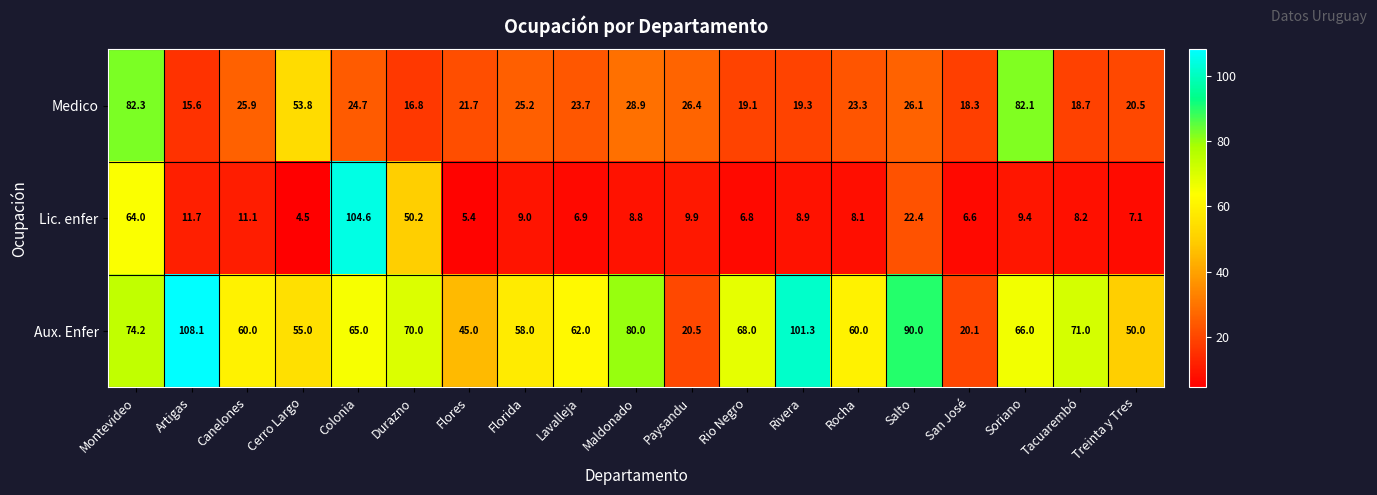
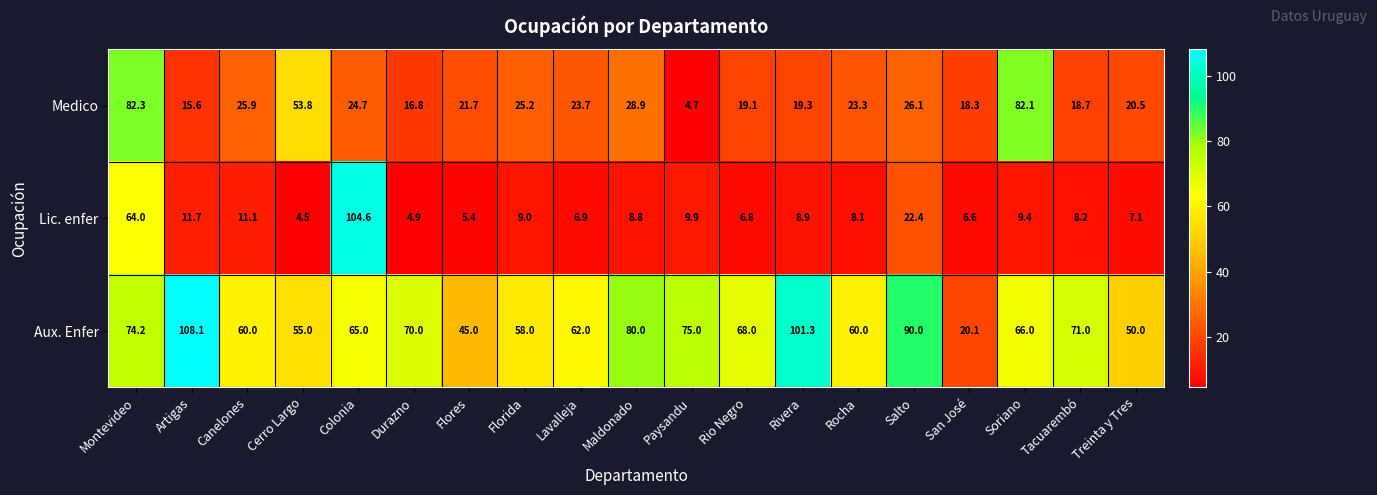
  {
    "Medico": {
      "Montevideo": 82.3,
      "Artigas": 15.6,
      "Canelones": 25.9,
      "Cerro Largo": 53.8,
      "Colonia": 24.7,
      "Durazno": 16.8,
      "Flores": 21.7,
      "Florida": 25.2,
      "Lavalleja": 23.7,
      "Maldonado": 28.9,
-     "Paysandu": 26.4,
+     "Paysandu": 4.7,
      "Rio Negro": 19.1,
      "Rivera": 19.3,
      "Rocha": 23.3,
      "Salto": 26.1,
      "San José": 18.3,
      "Soriano": 82.1,
      "Tacuarembó": 18.7,
      "Treinta y Tres": 20.5
    },
    "Lic. enfer": {
      "Montevideo": 64.0,
      "Artigas": 11.7,
      "Canelones": 11.1,
      "Cerro Largo": 4.5,
      "Colonia": 104.6,
-     "Durazno": 50.2,
+     "Durazno": 4.9,
      "Flores": 5.4,
      "Florida": 9.0,
      "Lavalleja": 6.9,
      "Maldonado": 8.8,
      "Paysandu": 9.9,
      "Rio Negro": 6.8,
      "Rivera": 8.9,
      "Rocha": 8.1,
      "Salto": 22.4,
      "San José": 6.6,
      "Soriano": 9.4,
      "Tacuarembó": 8.2,
      "Treinta y Tres": 7.1
    },
    "Aux. Enfer": {
      "Montevideo": 74.2,
      "Artigas": 108.1,
      "Canelones": 60.0,
      "Cerro Largo": 55.0,
      "Colonia": 65.0,
      "Durazno": 70.0,
      "Flores": 45.0,
      "Florida": 58.0,
      "Lavalleja": 62.0,
      "Maldonado": 80.0,
-     "Paysandu": 20.5,
+     "Paysandu": 75.0,
      "Rio Negro": 68.0,
      "Rivera": 101.3,
      "Rocha": 60.0,
      "Salto": 90.0,
      "San José": 20.1,
      "Soriano": 66.0,
      "Tacuarembó": 71.0,
      "Treinta y Tres": 50.0
    }
  }
